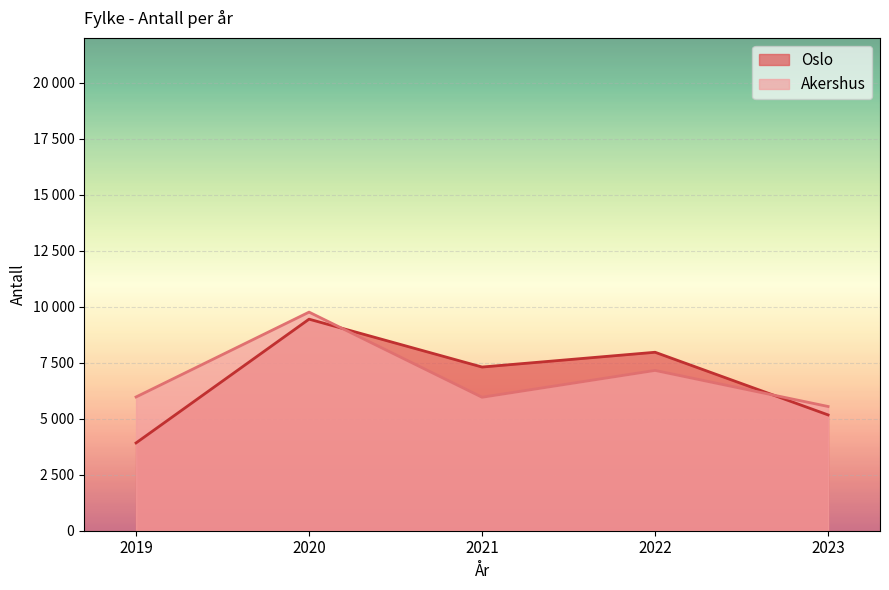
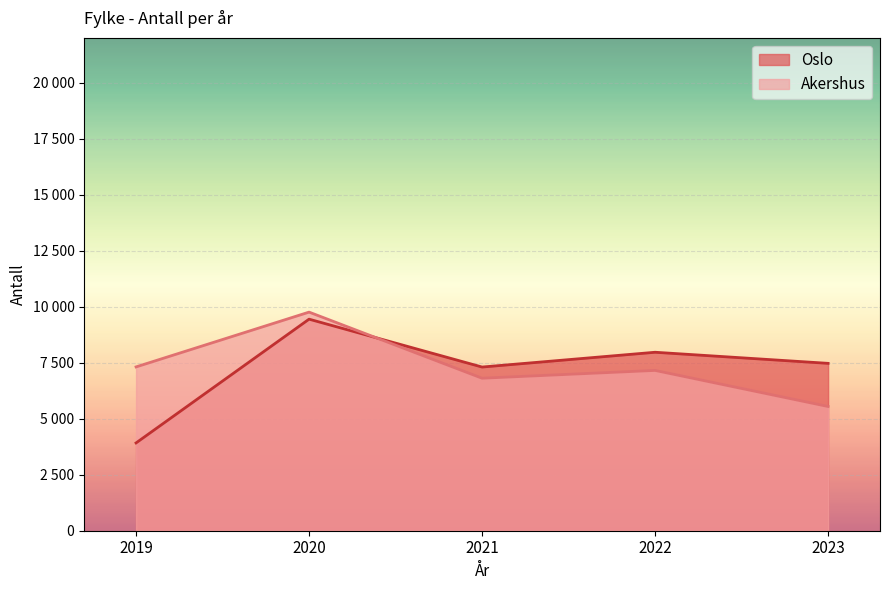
  {
    "Oslo": {
      "2019": 3900,
      "2020": 9400,
      "2021": 7300,
      "2022": 8000,
-     "2023": 5200
+     "2023": 7500
    },
    "Akershus": {
-     "2019": 6000,
+     "2019": 7300,
      "2020": 9800,
-     "2021": 6000,
+     "2021": 6800,
      "2022": 7200,
      "2023": 5500
    }
  }
